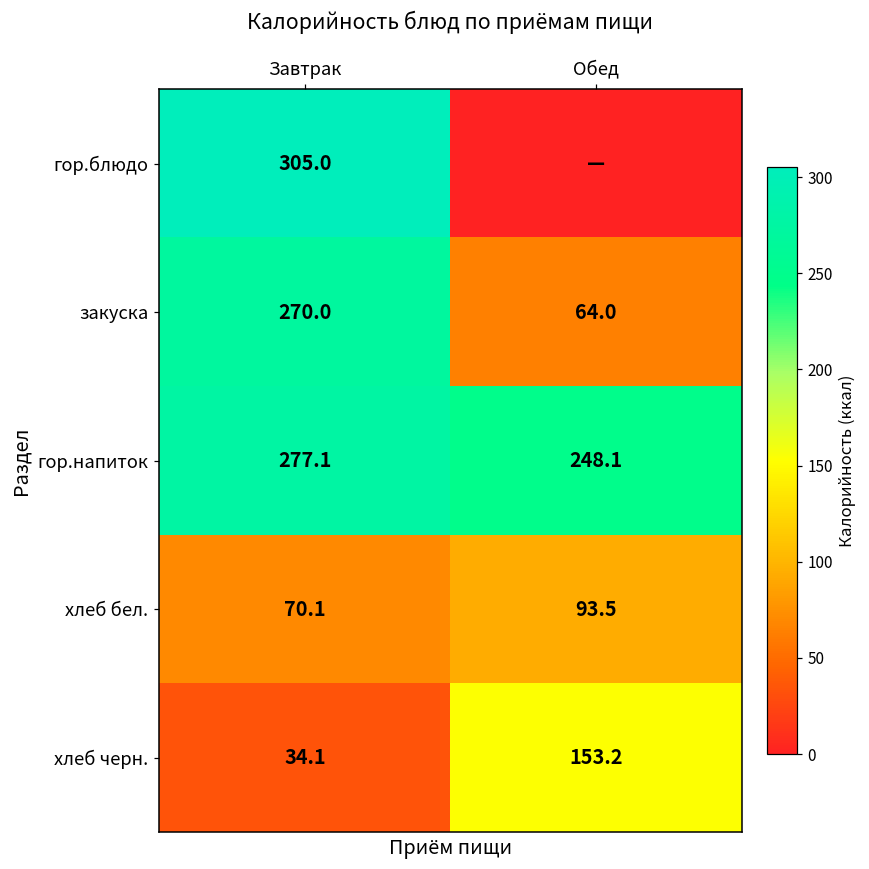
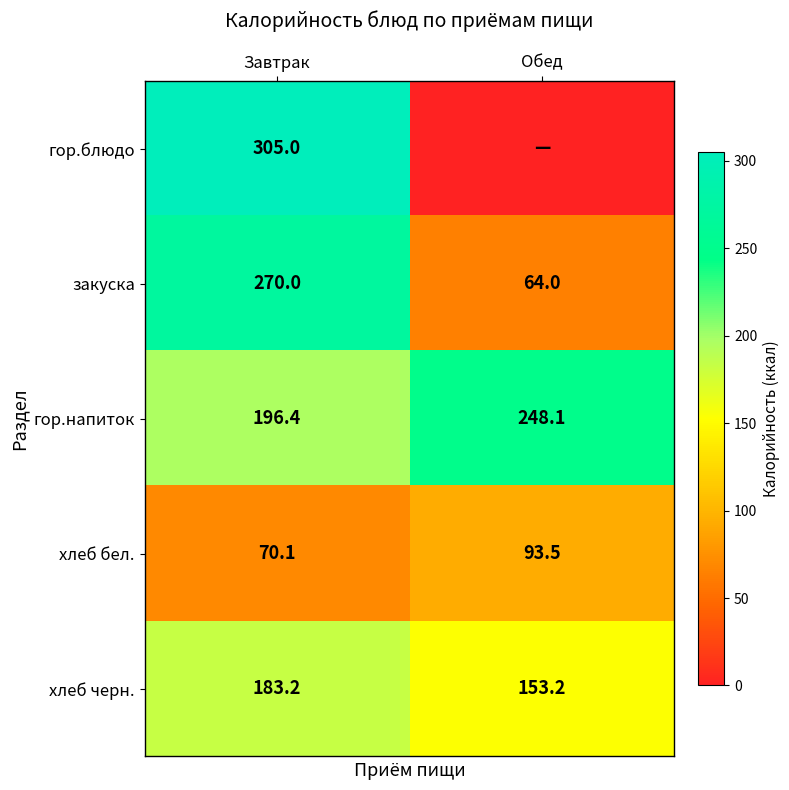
  {
    "гор.блюдо": {
      "Завтрак": 305.0
    },
    "закуска": {
      "Завтрак": 270.0,
      "Обед": 64.0
    },
    "гор.напиток": {
-     "Завтрак": 277.1,
+     "Завтрак": 196.4,
      "Обед": 248.1
    },
    "хлеб бел.": {
      "Завтрак": 70.1,
      "Обед": 93.5
    },
    "хлеб черн.": {
-     "Завтрак": 34.1,
+     "Завтрак": 183.2,
      "Обед": 153.2
    }
  }
